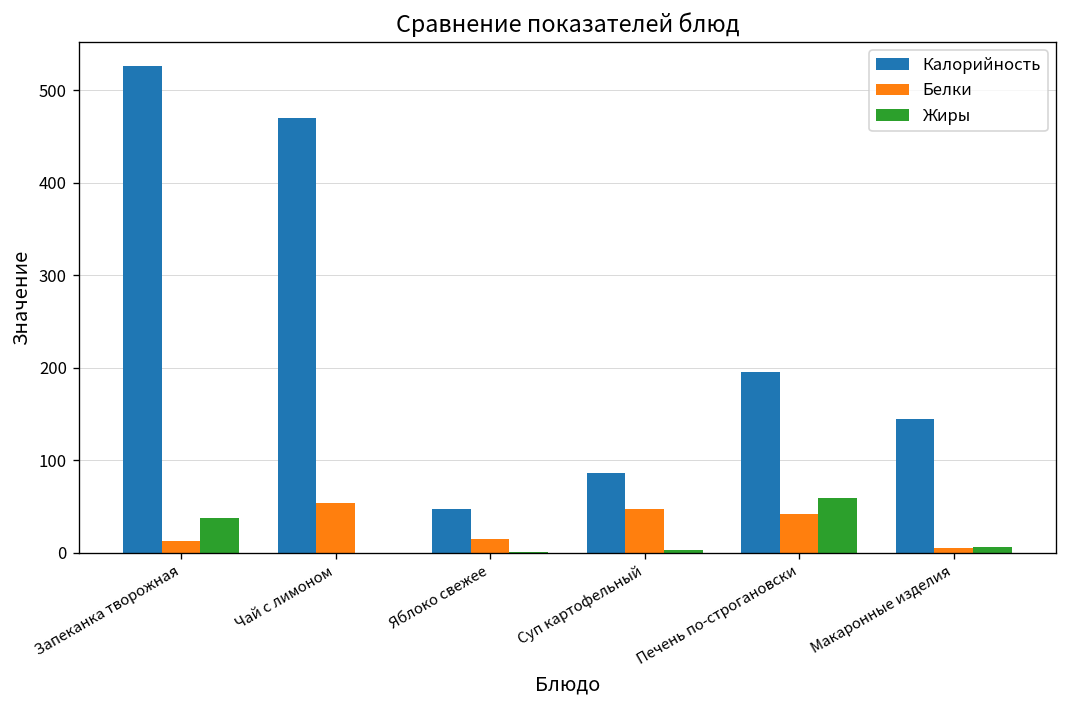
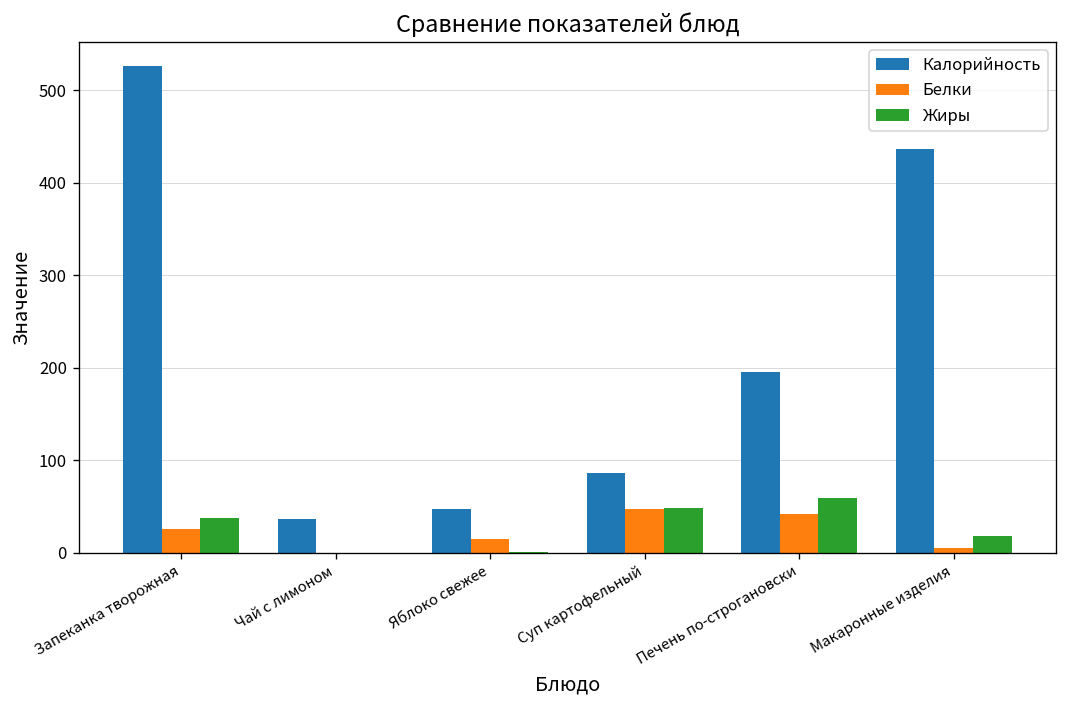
  {
    "Калорийность": {
      "Запеканка творожная": 530,
-     "Чай с лимоном": 470,
+     "Чай с лимоном": 40,
      "Яблоко свежее": 50,
      "Суп картофельный": 90,
      "Печень по-строгановски": 200,
-     "Макаронные изделия": 150
+     "Макаронные изделия": 440
    },
    "Белки": {
-     "Запеканка творожная": 10,
-     "Чай с лимоном": 50,
+     "Запеканка творожная": 30,
+     "Чай с лимоном": 0,
      "Яблоко свежее": 20,
      "Суп картофельный": 50,
      "Печень по-строгановски": 40,
      "Макаронные изделия": 10
    },
    "Жиры": {
      "Запеканка творожная": 40,
      "Чай с лимоном": 0,
-     "Суп картофельный": 0,
+     "Суп картофельный": 50,
      "Печень по-строгановски": 60,
-     "Макаронные изделия": 10
+     "Макаронные изделия": 20
    }
  }
